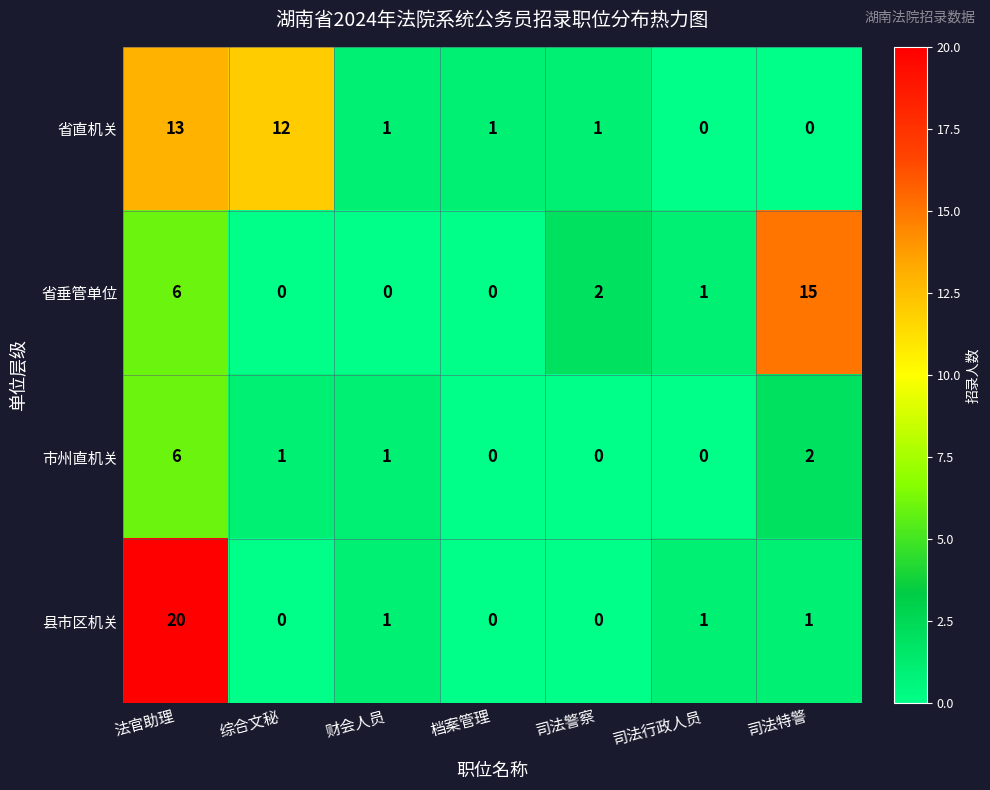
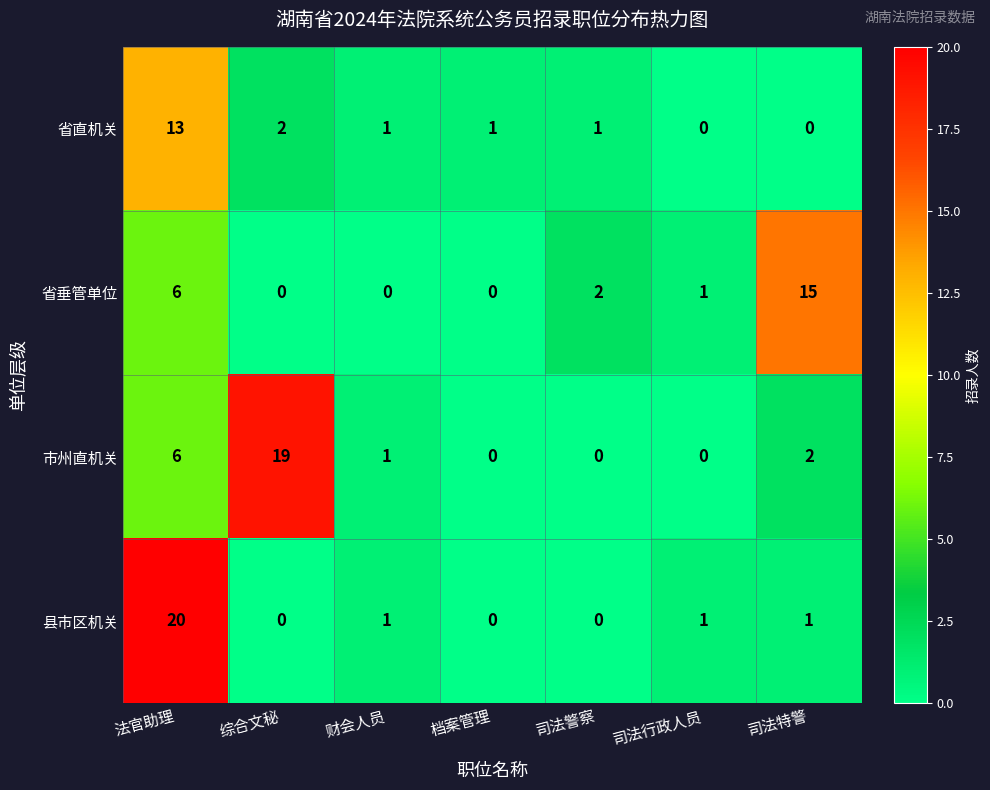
  {
    "省直机关": {
      "法官助理": 13,
-     "综合文秘": 12,
+     "综合文秘": 2,
      "财会人员": 1,
      "档案管理": 1,
      "司法警察": 1,
      "司法行政人员": 0,
      "司法特警": 0
    },
    "省垂管单位": {
      "法官助理": 6,
      "综合文秘": 0,
      "财会人员": 0,
      "档案管理": 0,
      "司法警察": 2,
      "司法行政人员": 1,
      "司法特警": 15
    },
    "市州直机关": {
      "法官助理": 6,
-     "综合文秘": 1,
+     "综合文秘": 19,
      "财会人员": 1,
      "档案管理": 0,
      "司法警察": 0,
      "司法行政人员": 0,
      "司法特警": 2
    },
    "县市区机关": {
      "法官助理": 20,
      "综合文秘": 0,
      "财会人员": 1,
      "档案管理": 0,
      "司法警察": 0,
      "司法行政人员": 1,
      "司法特警": 1
    }
  }
